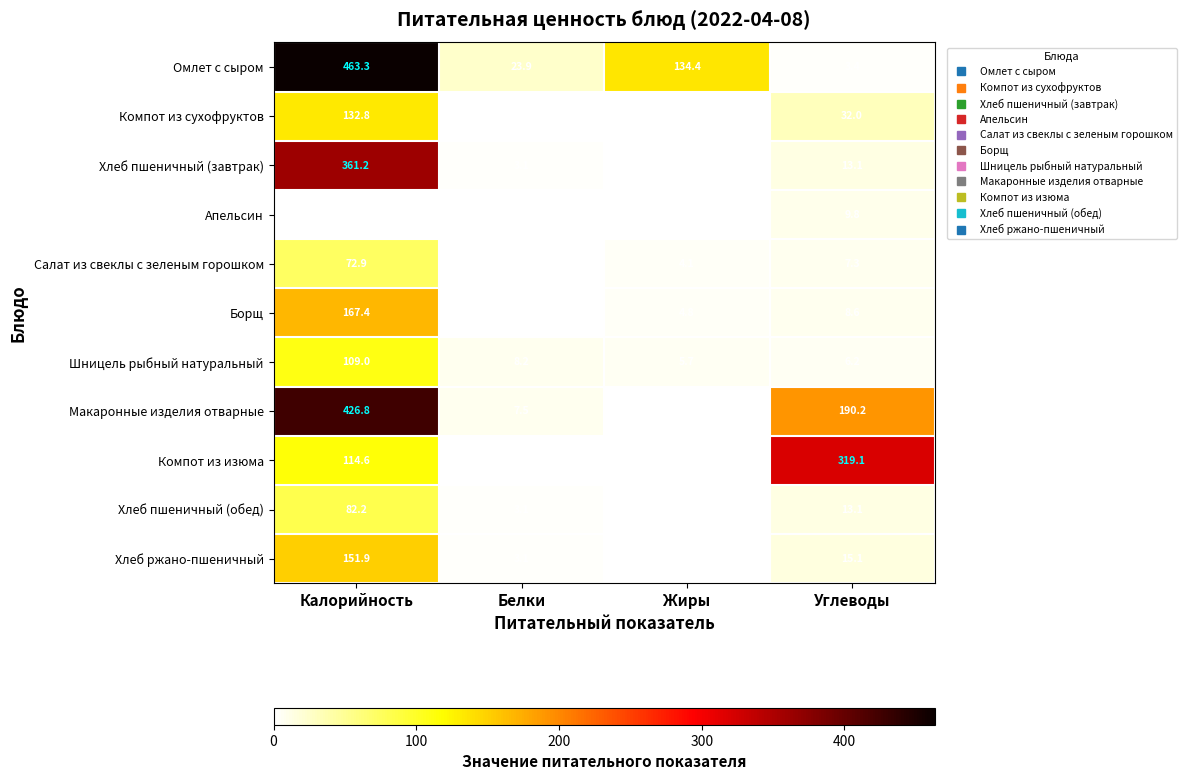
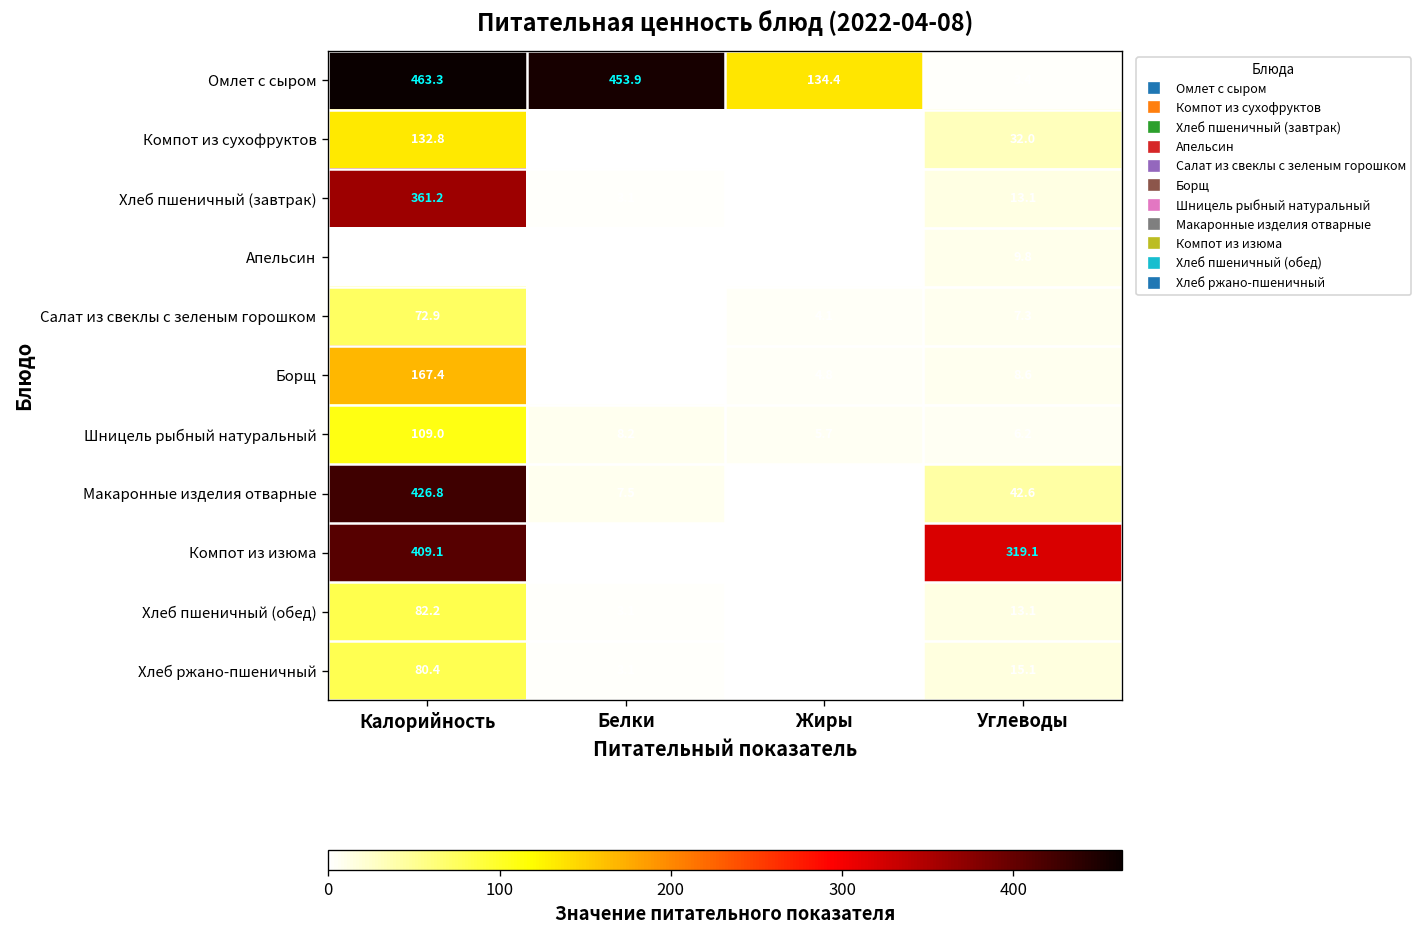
  {
    "Омлет с сыром": {
      "Калорийность": 463.3,
-     "Белки": 23.9,
+     "Белки": 453.9,
      "Жиры": 134.4
    },
    "Компот из сухофруктов": {
      "Калорийность": 132.8,
      "Углеводы": 32.0
    },
    "Хлеб пшеничный (завтрак)": {
      "Калорийность": 361.2
    },
    "Салат из свеклы с зеленым горошком": {
      "Калорийность": 72.9
    },
    "Борщ": {
      "Калорийность": 167.4
    },
    "Шницель рыбный натуральный": {
      "Калорийность": 109.0
    },
    "Макаронные изделия отварные": {
      "Калорийность": 426.8,
-     "Углеводы": 190.2
+     "Углеводы": 42.6
    },
    "Компот из изюма": {
-     "Калорийность": 114.6,
+     "Калорийность": 409.1,
      "Углеводы": 319.1
    },
    "Хлеб пшеничный (обед)": {
      "Калорийность": 82.2
    },
    "Хлеб ржано-пшеничный": {
-     "Калорийность": 151.9
+     "Калорийность": 80.4
    }
  }
